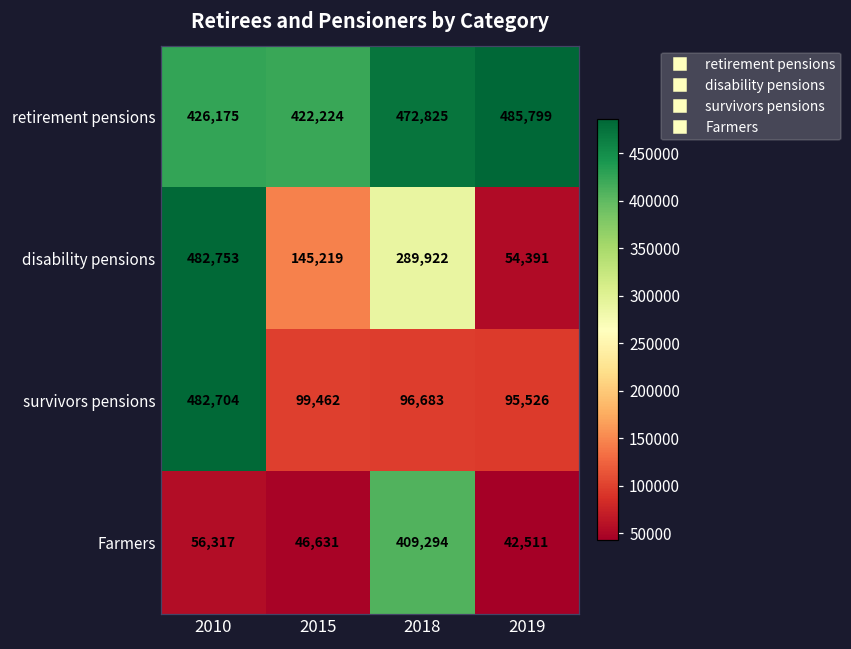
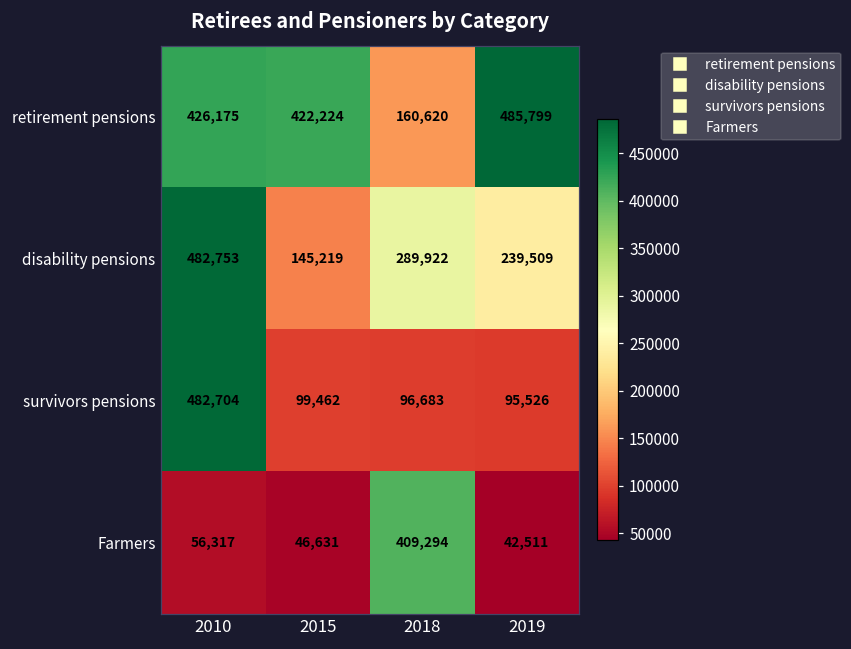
  {
    "retirement pensions": {
      "2010": "426,175",
      "2015": "422,224",
-     "2018": "472,825",
+     "2018": "160,620",
      "2019": "485,799"
    },
    "disability pensions": {
      "2010": "482,753",
      "2015": "145,219",
      "2018": "289,922",
-     "2019": "54,391"
+     "2019": "239,509"
    },
    "survivors pensions": {
      "2010": "482,704",
      "2015": "99,462",
      "2018": "96,683",
      "2019": "95,526"
    },
    "Farmers": {
      "2010": "56,317",
      "2015": "46,631",
      "2018": "409,294",
      "2019": "42,511"
    }
  }
